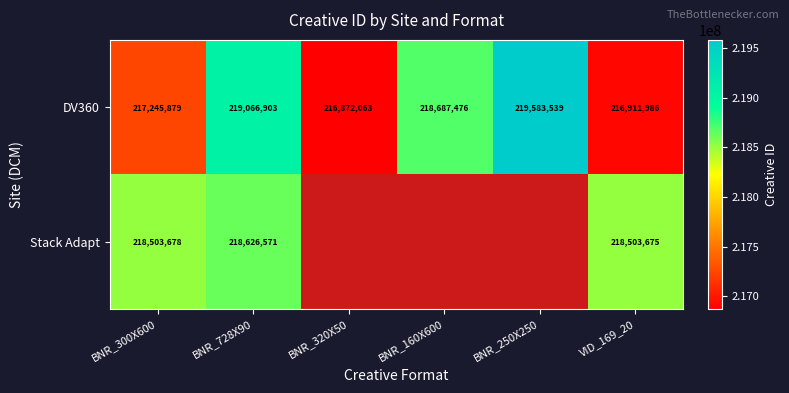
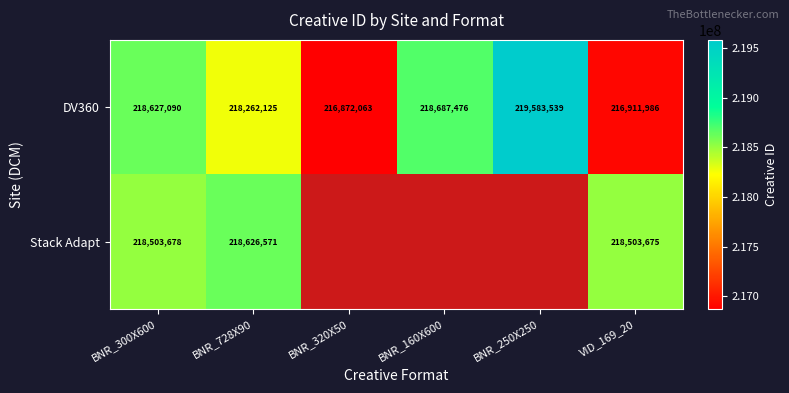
  {
    "DV360": {
-     "BNR_300X600": "217,245,879",
-     "BNR_728X90": "219,066,903",
+     "BNR_300X600": "218,627,090",
+     "BNR_728X90": "218,262,125",
      "BNR_320X50": "216,872,063",
      "BNR_160X600": "218,687,476",
      "BNR_250X250": "219,583,539",
      "VID_169_20": "216,911,986"
    },
    "Stack Adapt": {
      "BNR_300X600": "218,503,678",
      "BNR_728X90": "218,626,571",
      "VID_169_20": "218,503,675"
    }
  }
